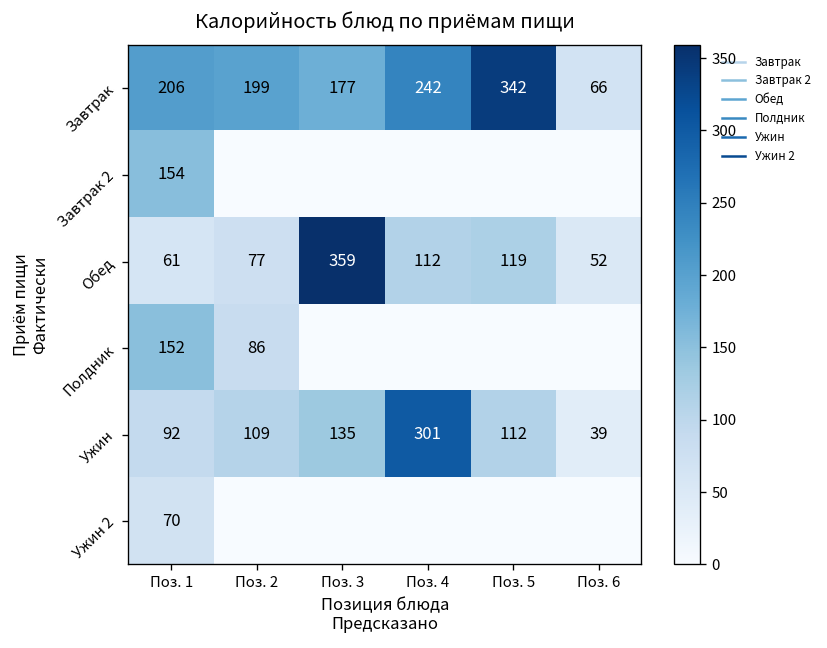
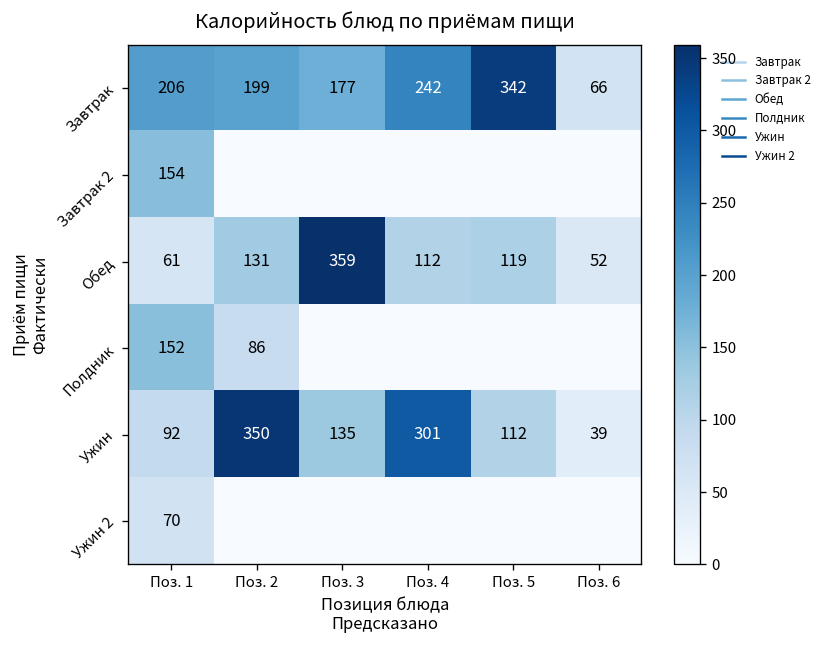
  {
    "Завтрак": {
      "Поз. 1": 206,
      "Поз. 2": 199,
      "Поз. 3": 177,
      "Поз. 4": 242,
      "Поз. 5": 342,
      "Поз. 6": 66
    },
    "Завтрак 2": {
      "Поз. 1": 154
    },
    "Обед": {
      "Поз. 1": 61,
-     "Поз. 2": 77,
+     "Поз. 2": 131,
      "Поз. 3": 359,
      "Поз. 4": 112,
      "Поз. 5": 119,
      "Поз. 6": 52
    },
    "Полдник": {
      "Поз. 1": 152,
      "Поз. 2": 86
    },
    "Ужин": {
      "Поз. 1": 92,
-     "Поз. 2": 109,
+     "Поз. 2": 350,
      "Поз. 3": 135,
      "Поз. 4": 301,
      "Поз. 5": 112,
      "Поз. 6": 39
    },
    "Ужин 2": {
      "Поз. 1": 70
    }
  }
